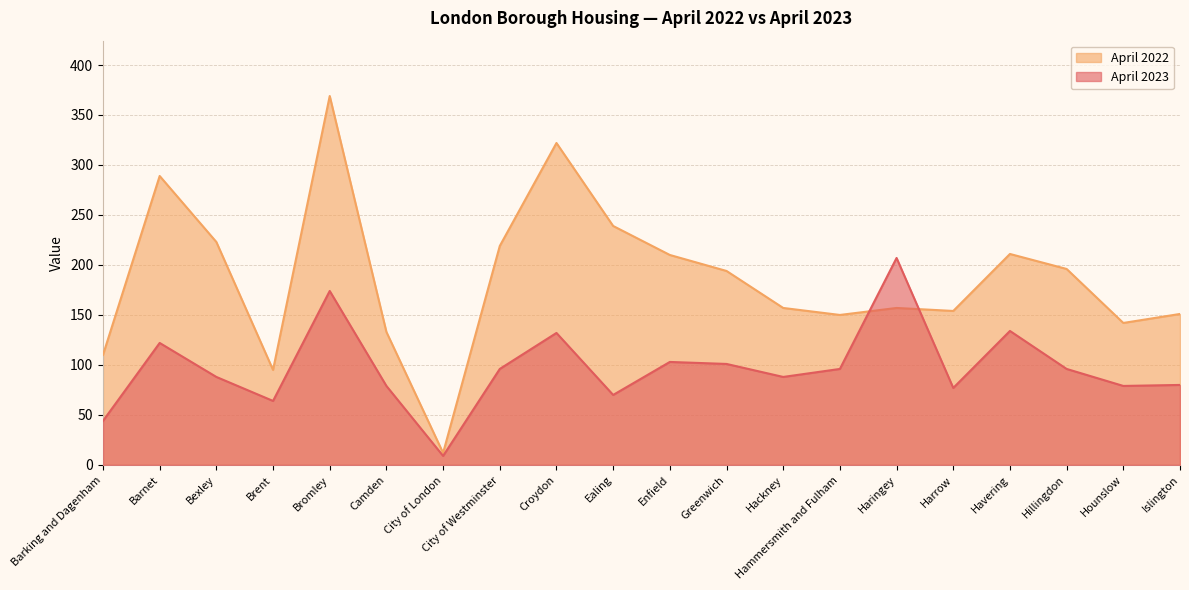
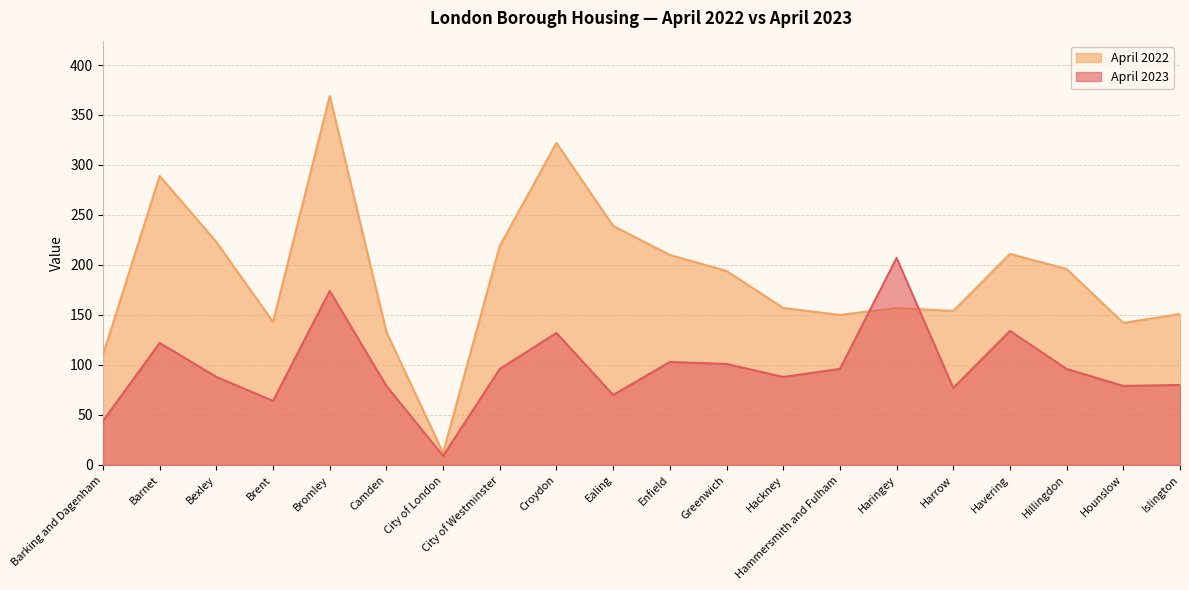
  {
    "April 2022": {
      "Barking and Dagenham": 110,
      "Barnet": 290,
      "Bexley": 220,
-     "Brent": 100,
+     "Brent": 140,
      "Bromley": 370,
      "Camden": 130,
      "City of London": 10,
      "City of Westminster": 220,
      "Croydon": 320,
      "Ealing": 240,
      "Enfield": 210,
      "Greenwich": 190,
      "Hackney": 160,
      "Hammersmith and Fulham": 150,
      "Haringey": 160,
      "Harrow": 150,
      "Havering": 210,
      "Hillingdon": 200,
      "Hounslow": 140,
      "Islington": 150
    },
    "April 2023": {
      "Barking and Dagenham": 40,
      "Barnet": 120,
      "Bexley": 90,
      "Brent": 60,
      "Bromley": 170,
      "Camden": 80,
      "City of London": 10,
      "City of Westminster": 100,
      "Croydon": 130,
      "Ealing": 70,
      "Enfield": 100,
      "Greenwich": 100,
      "Hackney": 90,
      "Hammersmith and Fulham": 100,
      "Haringey": 210,
      "Harrow": 80,
      "Havering": 130,
      "Hillingdon": 100,
      "Hounslow": 80,
      "Islington": 80
    }
  }
